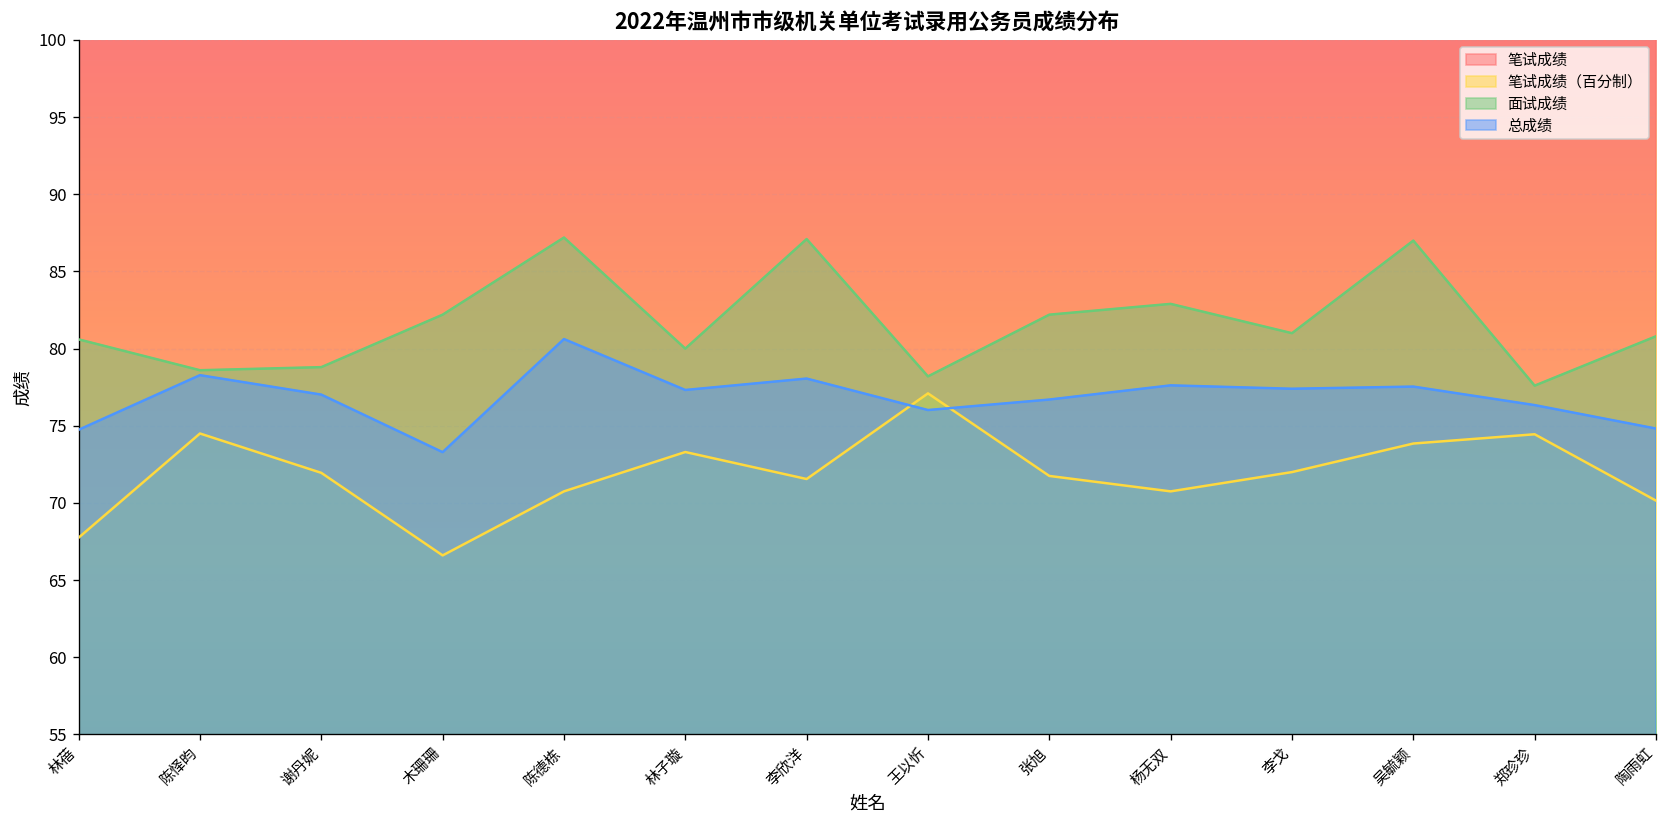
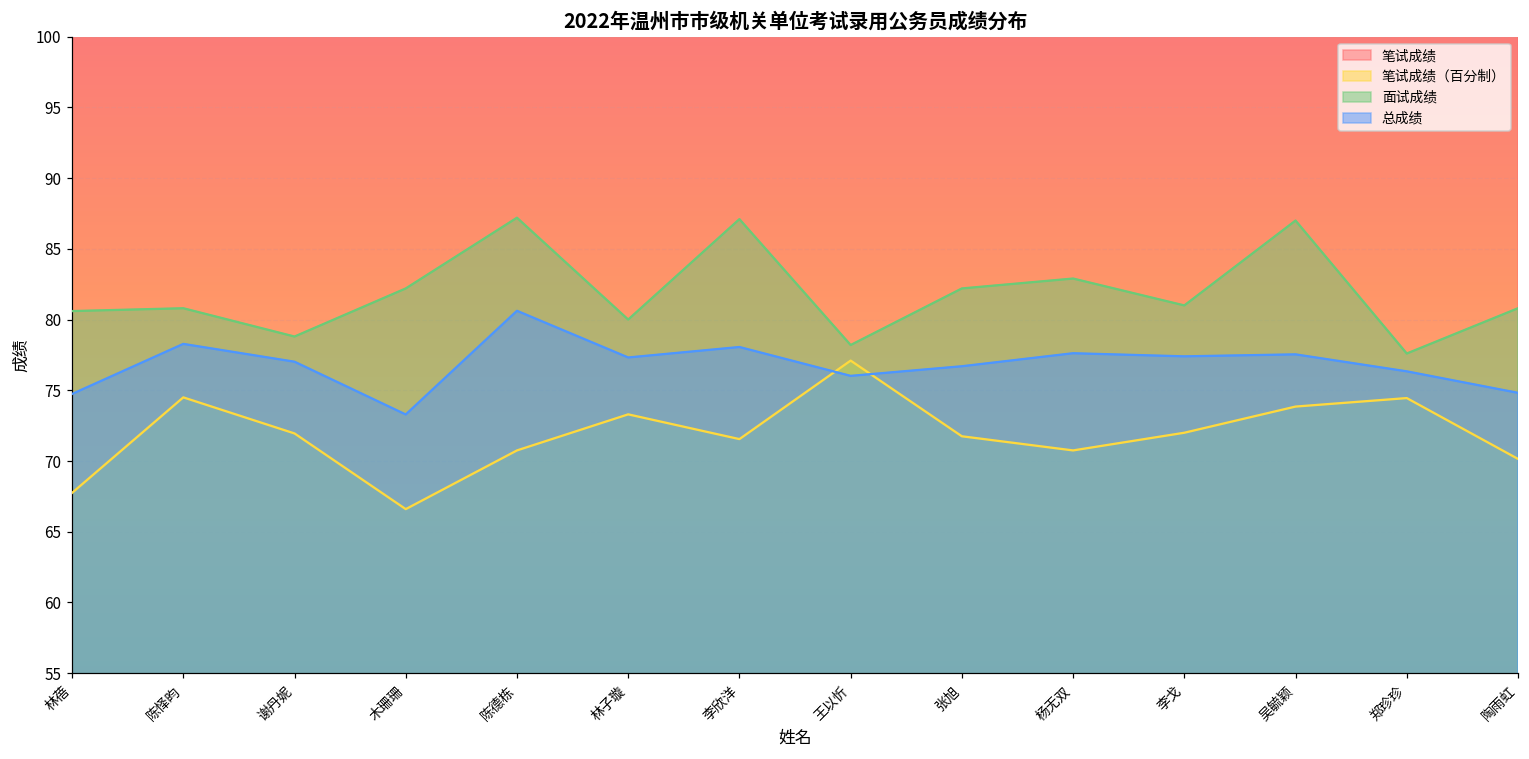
  {
    "笔试成绩（百分制）": {
      "林蓓": 67.8,
      "陈怿昀": 74.5,
      "谢丹妮": 72.0,
      "木珊珊": 66.6,
      "陈德栋": 70.8,
      "林子璇": 73.3,
      "李欣洋": 71.6,
      "王以忻": 77.1,
      "张旭": 71.8,
      "杨无双": 70.8,
      "李戈": 72.0,
      "吴毓颖": 73.9,
      "郑珍珍": 74.5,
      "陶雨虹": 70.2
    },
    "面试成绩": {
      "林蓓": 80.6,
-     "陈怿昀": 78.6,
+     "陈怿昀": 80.8,
      "谢丹妮": 78.8,
      "木珊珊": 82.2,
      "陈德栋": 87.2,
      "林子璇": 80.0,
      "李欣洋": 87.1,
      "王以忻": 78.2,
      "张旭": 82.2,
      "杨无双": 82.9,
      "李戈": 81.0,
      "吴毓颖": 87.0,
      "郑珍珍": 77.6,
      "陶雨虹": 80.8
    },
    "总成绩": {
      "林蓓": 74.7,
      "陈怿昀": 78.3,
      "谢丹妮": 77.0,
      "木珊珊": 73.3,
      "陈德栋": 80.6,
      "林子璇": 77.3,
      "李欣洋": 78.1,
      "王以忻": 76.0,
      "张旭": 76.7,
      "杨无双": 77.6,
      "李戈": 77.4,
      "吴毓颖": 77.5,
      "郑珍珍": 76.3,
      "陶雨虹": 74.8
    }
  }
